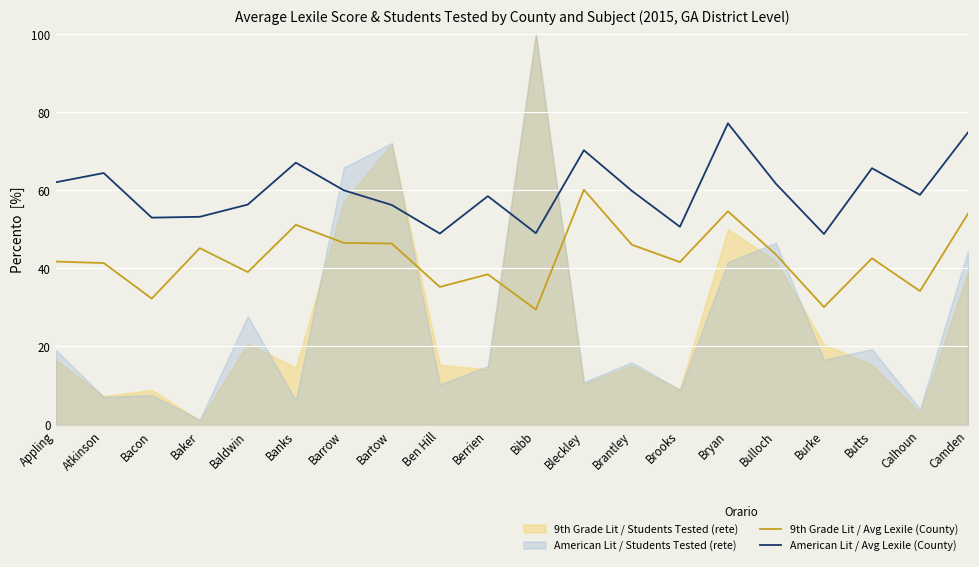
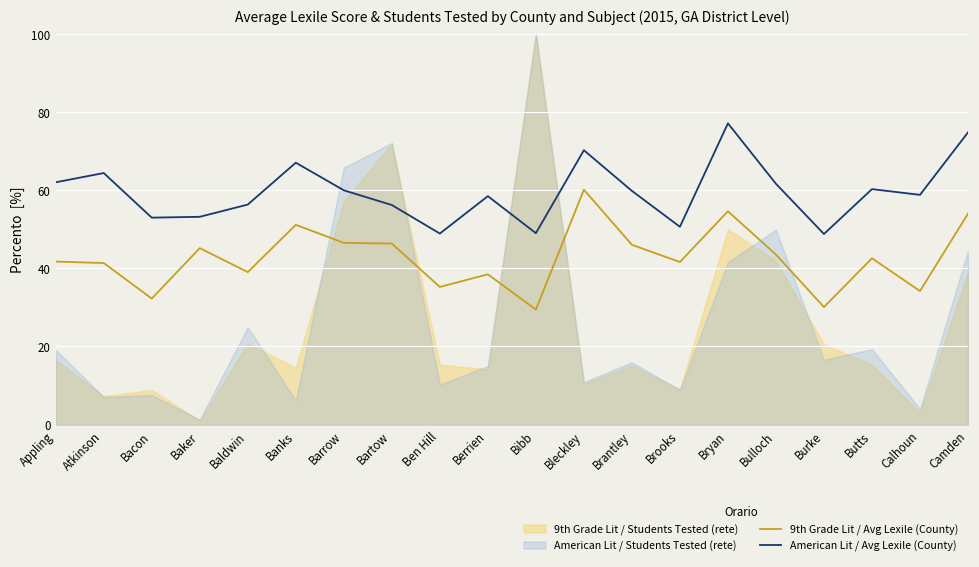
  {
    "9th Grade Lit / Avg Lexile (County)": {
      "Appling": 42,
      "Atkinson": 41,
      "Bacon": 32,
      "Baker": 45,
      "Baldwin": 39,
      "Banks": 51,
      "Barrow": 47,
      "Bartow": 46,
      "Ben Hill": 35,
      "Berrien": 38,
      "Bibb": 29,
      "Bleckley": 60,
      "Brantley": 46,
      "Brooks": 42,
      "Bryan": 55,
      "Bulloch": 44,
      "Burke": 30,
      "Butts": 43,
      "Calhoun": 34,
      "Camden": 54
    },
    "9th Grade Lit / Students Tested (rete)": {
      "Appling": 17,
      "Bacon": 9,
      "Baldwin": 21,
      "Banks": 15,
      "Barrow": 57,
      "Ben Hill": 15,
      "Berrien": 14,
      "Brantley": 15,
      "Bryan": 50,
      "Bulloch": 42,
      "Burke": 21,
      "Butts": 15,
      "Calhoun": 3,
      "Camden": 39
    },
    "American Lit / Avg Lexile (County)": {
      "Appling": 62,
      "Atkinson": 64,
      "Bacon": 53,
      "Baker": 53,
      "Baldwin": 56,
      "Banks": 67,
      "Barrow": 60,
      "Bartow": 56,
      "Ben Hill": 49,
      "Berrien": 58,
      "Bibb": 49,
      "Bleckley": 70,
      "Brantley": 60,
      "Brooks": 51,
      "Bryan": 77,
      "Bulloch": 62,
      "Burke": 49,
-     "Butts": 66,
+     "Butts": 60,
      "Calhoun": 59,
      "Camden": 75
    },
    "American Lit / Students Tested (rete)": {
      "Appling": 19,
      "Bacon": 8,
-     "Baldwin": 28,
+     "Baldwin": 25,
      "Banks": 6,
      "Barrow": 66,
      "Ben Hill": 10,
      "Berrien": 15,
      "Brantley": 16,
      "Bryan": 42,
-     "Bulloch": 47,
+     "Bulloch": 50,
      "Burke": 17,
      "Butts": 19,
      "Calhoun": 4,
      "Camden": 44
    }
  }
